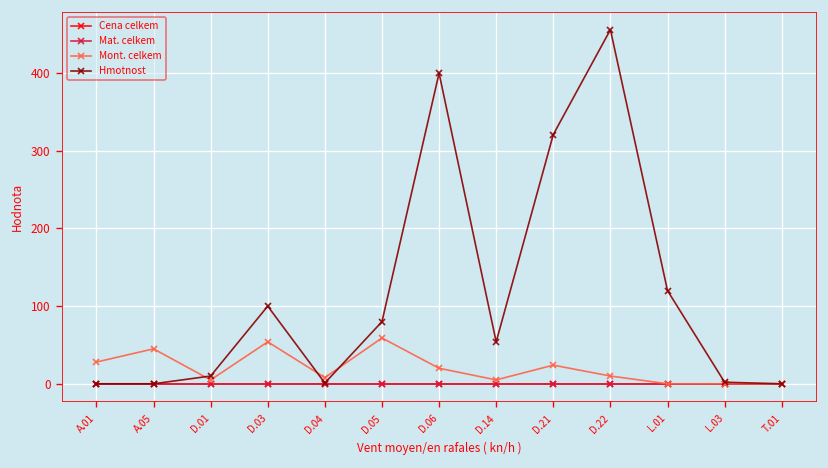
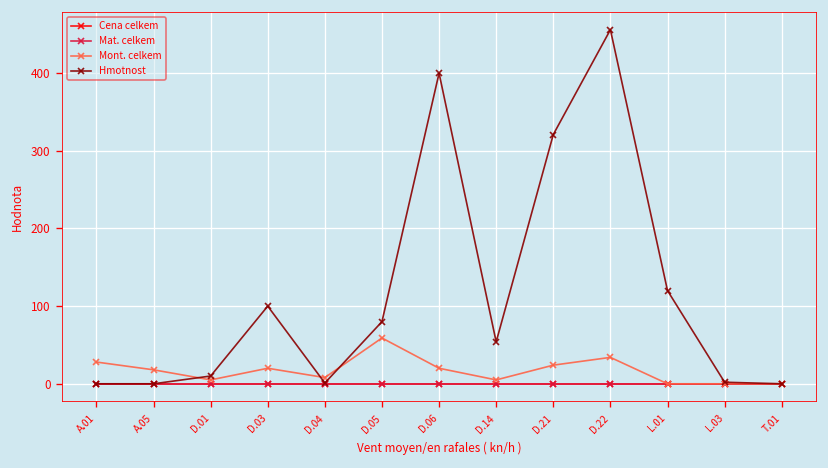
  {
    "Mat. celkem": {
      "D.01": 0,
      "D.03": 0,
      "D.05": 0,
      "D.06": 0,
      "D.14": 0,
      "D.21": 0,
      "D.22": 0
    },
    "Mont. celkem": {
      "A.01": 30,
-     "A.05": 50,
+     "A.05": 20,
      "D.01": 10,
-     "D.03": 50,
+     "D.03": 20,
      "D.04": 10,
      "D.05": 60,
      "D.06": 20,
      "D.14": 10,
      "D.21": 20,
-     "D.22": 10
+     "D.22": 30
    },
    "Hmotnost": {
      "D.01": 10,
      "D.03": 100,
      "D.05": 80,
      "D.06": 400,
      "D.14": 50,
      "D.21": 320,
      "D.22": 460,
      "L.01": 120
    }
  }
